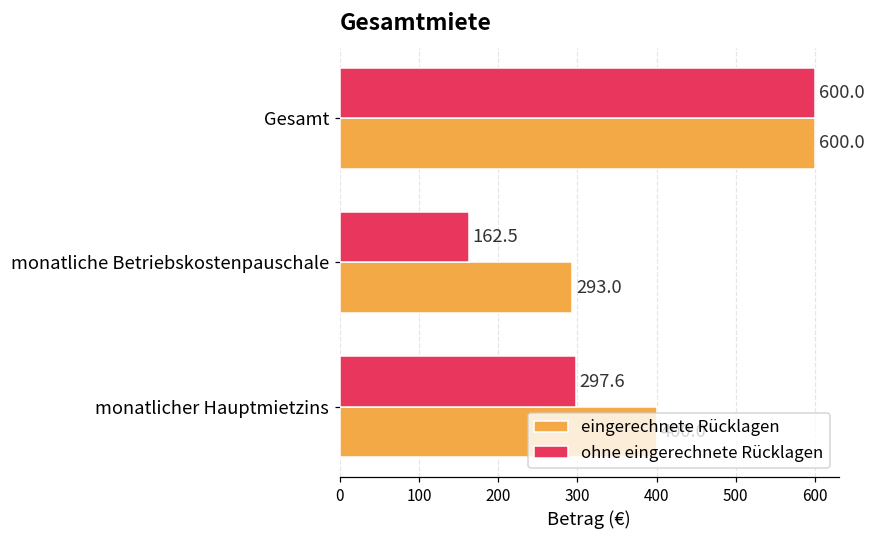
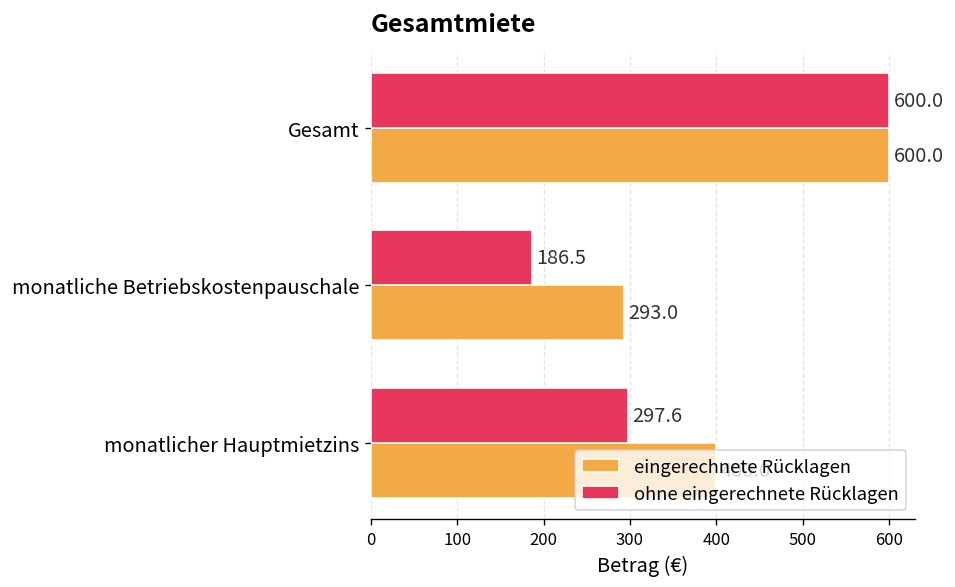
  {
    "eingerechnete Rücklagen": {
      "Gesamt": 600.0,
      "monatliche Betriebskostenpauschale": 293.0
    },
    "ohne eingerechnete Rücklagen": {
      "Gesamt": 600.0,
-     "monatliche Betriebskostenpauschale": 162.5,
+     "monatliche Betriebskostenpauschale": 186.5,
      "monatlicher Hauptmietzins": 297.6
    }
  }
